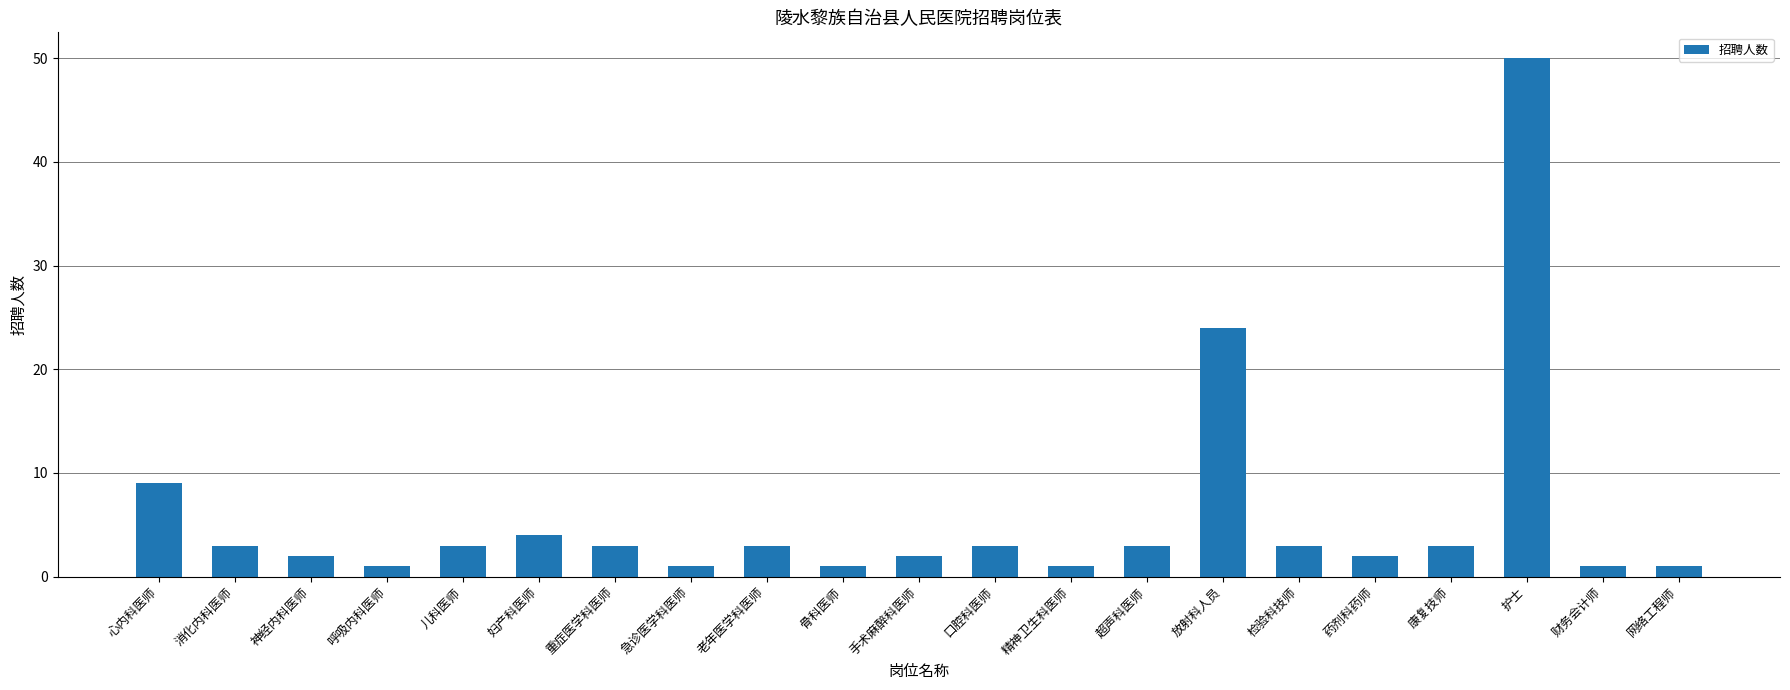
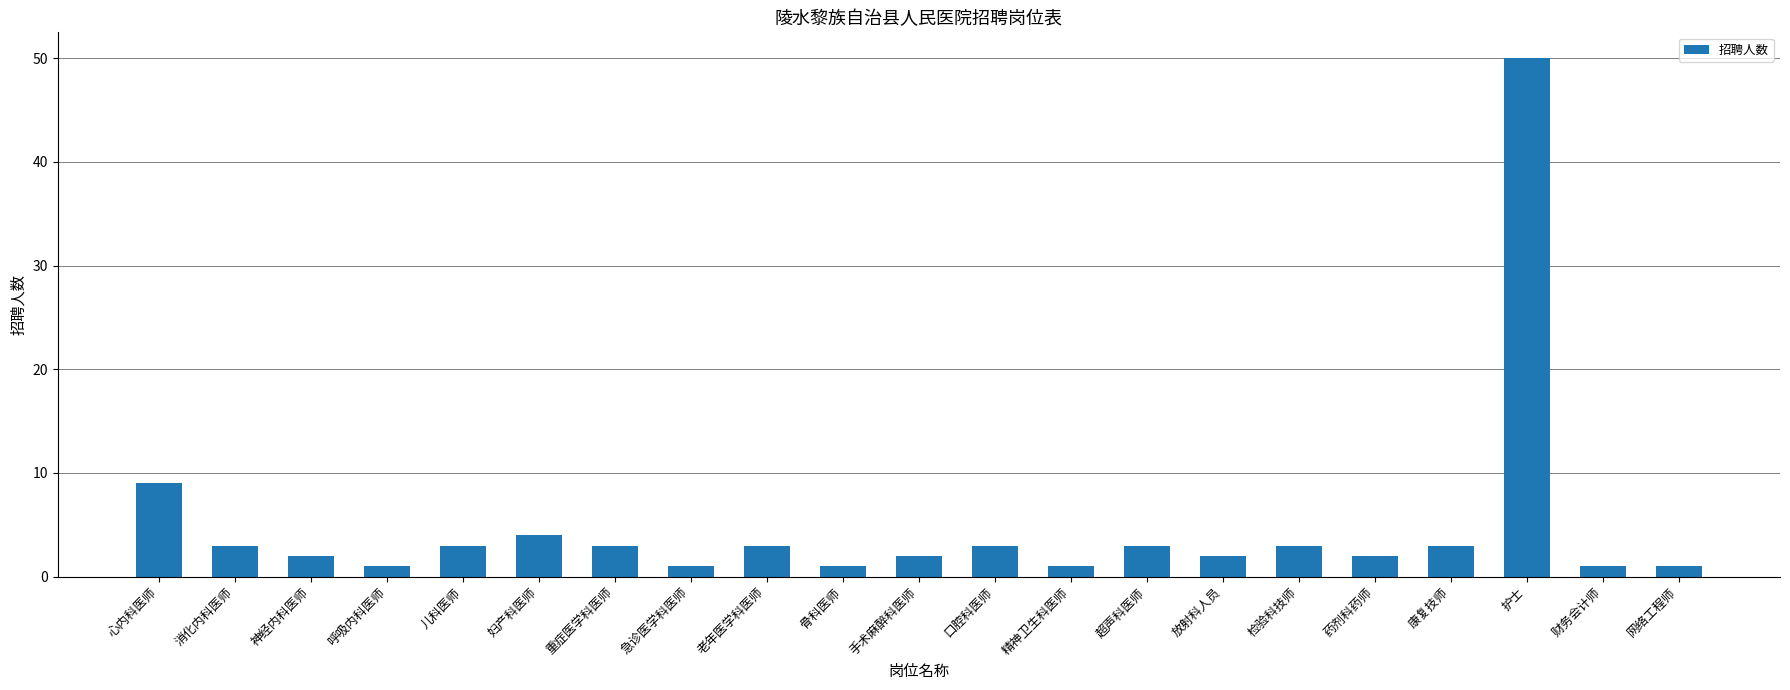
  {
    "心内科医师": 9,
    "消化内科医师": 3,
    "神经内科医师": 2,
    "呼吸内科医师": 1,
    "儿科医师": 3,
    "妇产科医师": 4,
    "重症医学科医师": 3,
    "急诊医学科医师": 1,
    "老年医学科医师": 3,
    "骨科医师": 1,
    "手术麻醉科医师": 2,
    "口腔科医师": 3,
    "精神卫生科医师": 1,
    "超声科医师": 3,
-   "放射科人员": 24,
+   "放射科人员": 2,
    "检验科技师": 3,
    "药剂科药师": 2,
    "康复技师": 3,
    "护士": 50,
    "财务会计师": 1,
    "网络工程师": 1
  }
